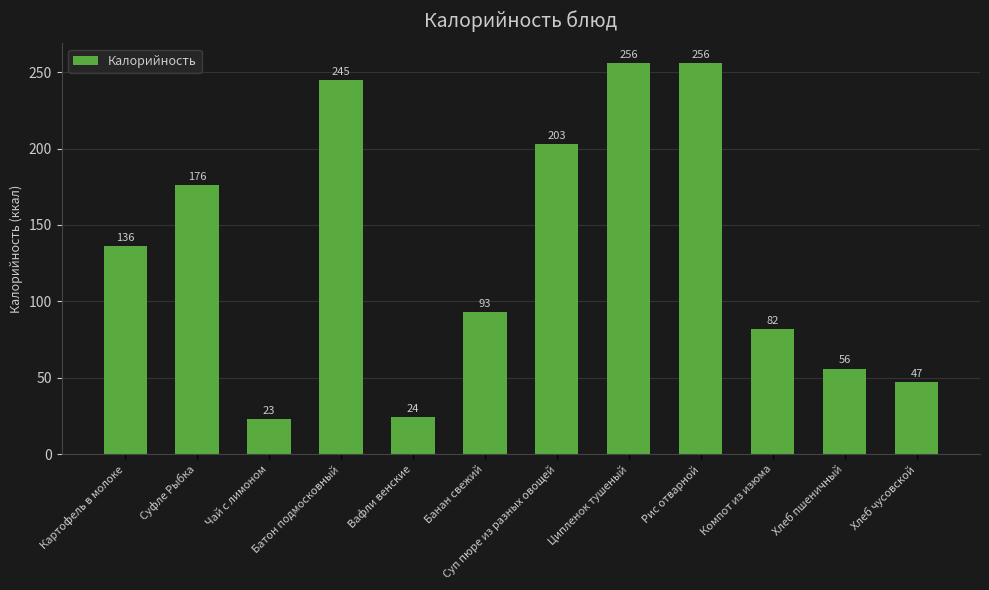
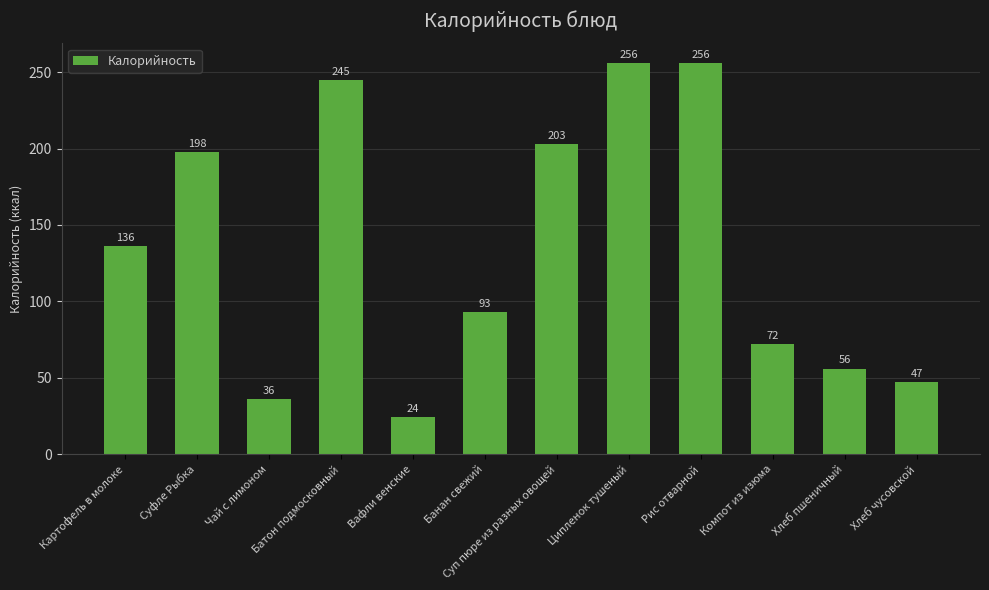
  {
    "Картофель в молоке": 136,
-   "Суфле Рыбка": 176,
-   "Чай с лимоном": 23,
+   "Суфле Рыбка": 198,
+   "Чай с лимоном": 36,
    "Батон подмосковный": 245,
    "Вафли венские": 24,
    "Банан свежий": 93,
    "Суп пюре из разных овощей": 203,
    "Ципленок тушеный": 256,
    "Рис отварной": 256,
-   "Компот из изюма": 82,
+   "Компот из изюма": 72,
    "Хлеб пшеничный": 56,
    "Хлеб чусовской": 47
  }
